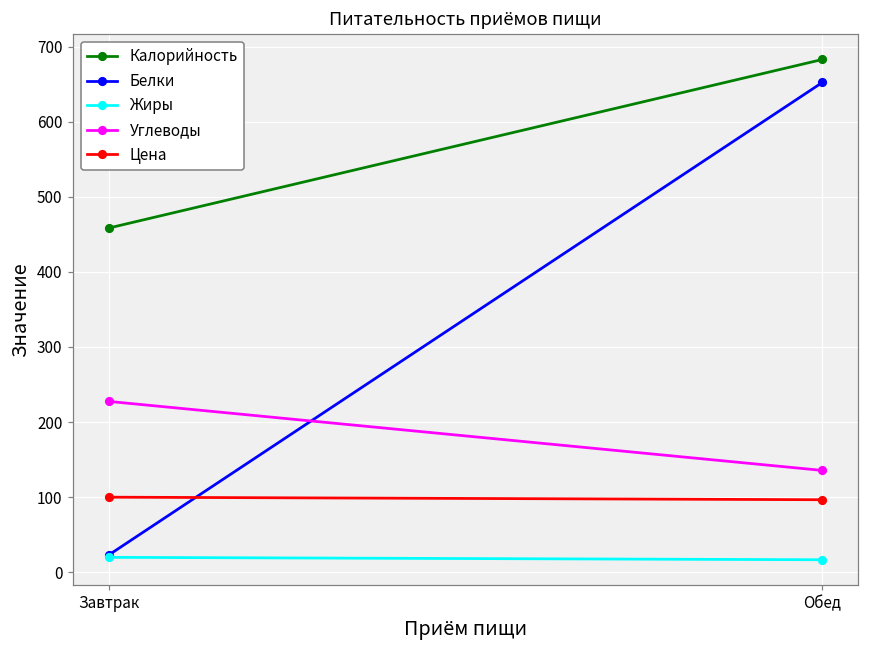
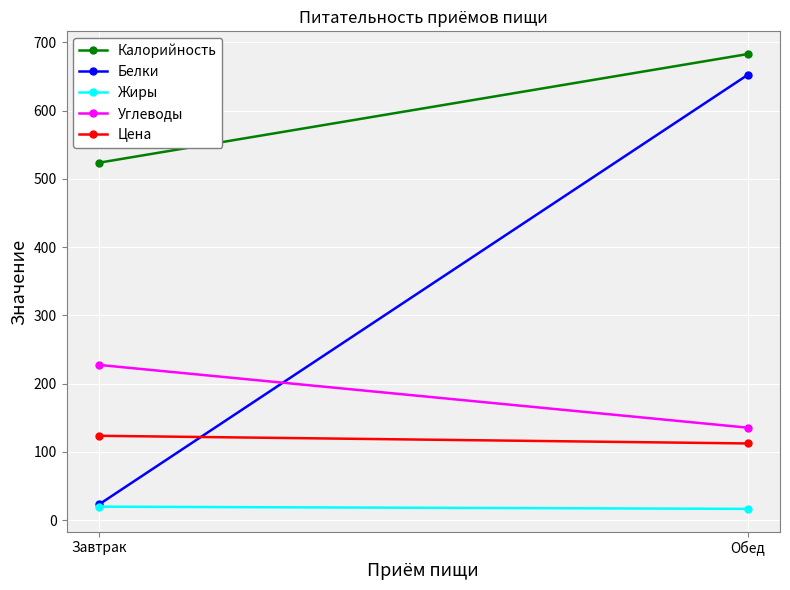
  {
    "Калорийность": {
-     "Завтрак": 460,
+     "Завтрак": 520,
      "Обед": 680
    },
    "Белки": {
      "Обед": 650
    },
    "Жиры": {
      "Обед": 20
    },
    "Углеводы": {
      "Завтрак": 230,
      "Обед": 140
    },
    "Цена": {
-     "Завтрак": 100,
-     "Обед": 100
+     "Завтрак": 120,
+     "Обед": 110
    }
  }
